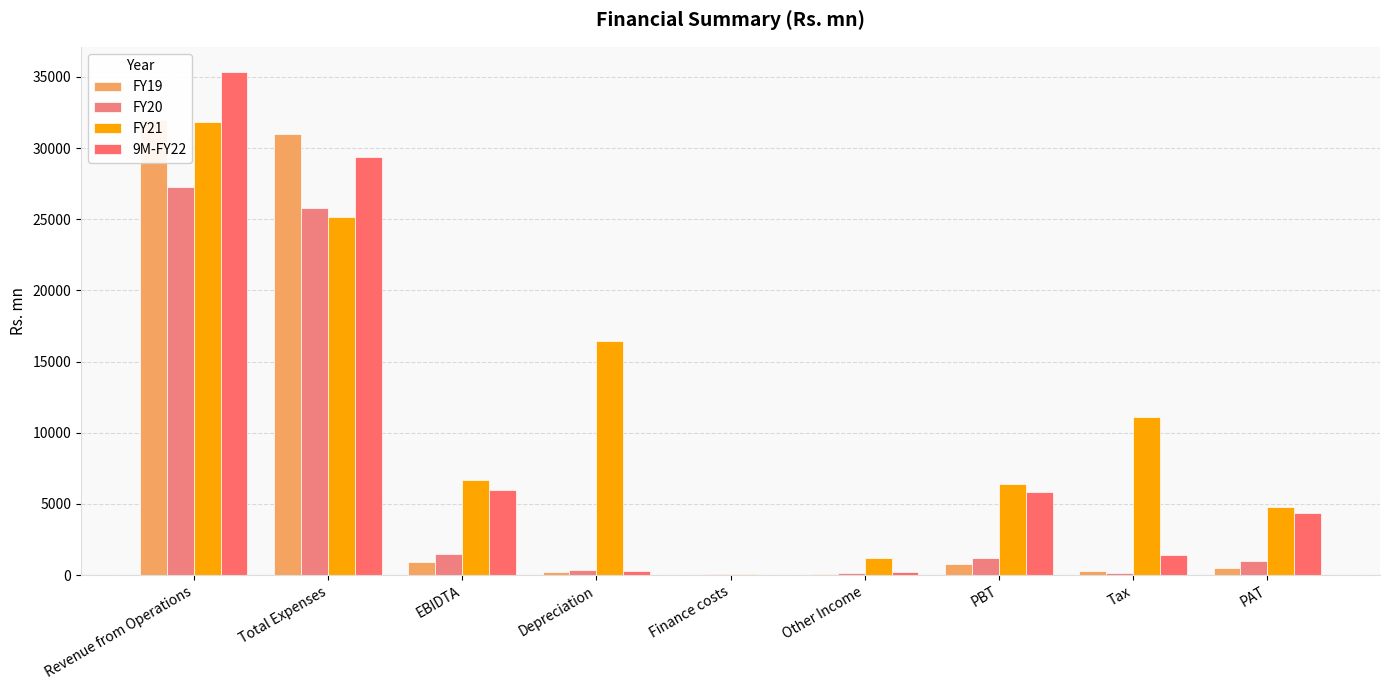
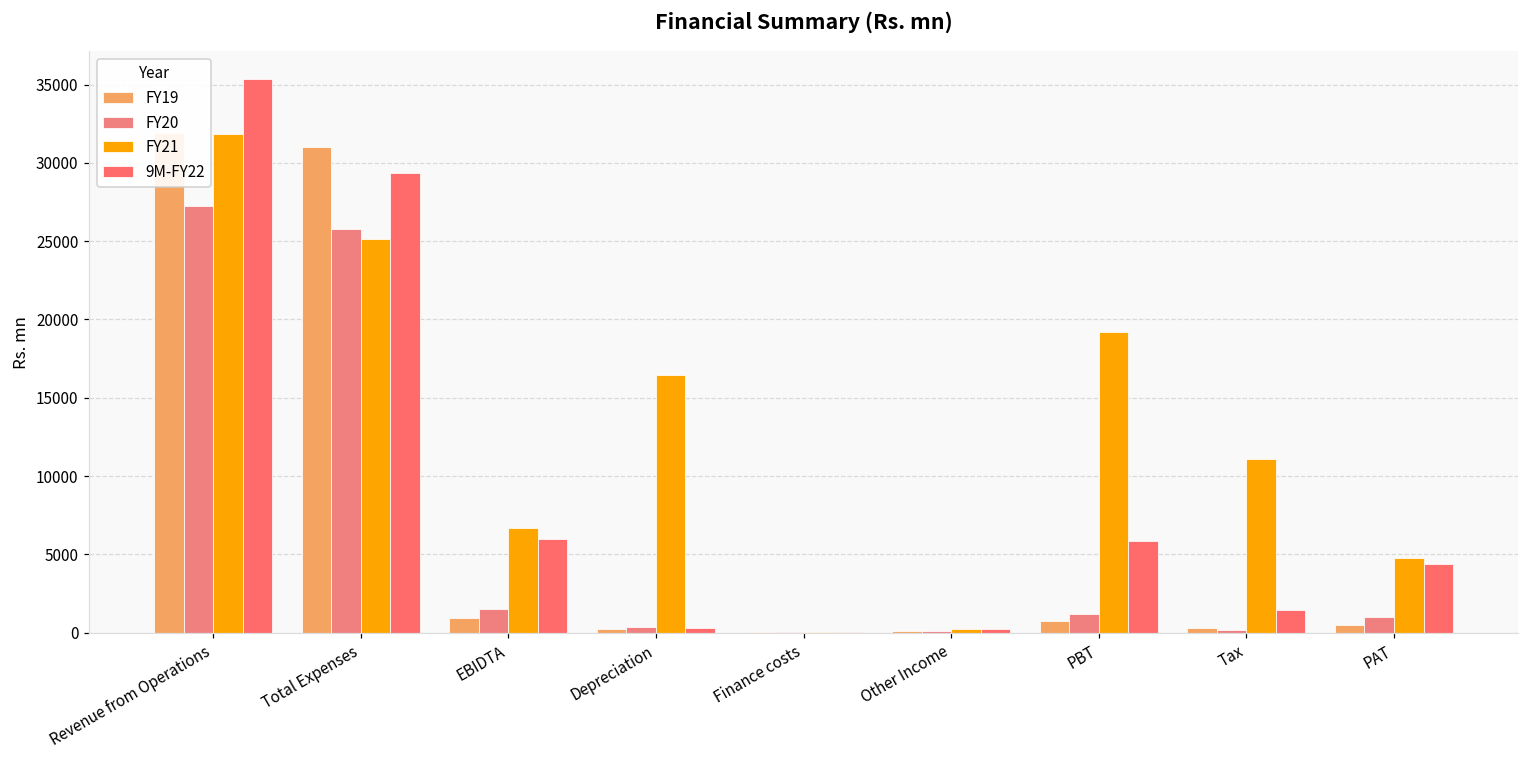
  {
    "FY21": {
      "Revenue from Operations": 31900,
      "Total Expenses": 25200,
      "EBIDTA": 6700,
      "Depreciation": 16500,
-     "Other Income": 1200,
-     "PBT": 6400,
+     "Other Income": 200,
+     "PBT": 19200,
      "Tax": 11100,
      "PAT": 4800
    }
  }
